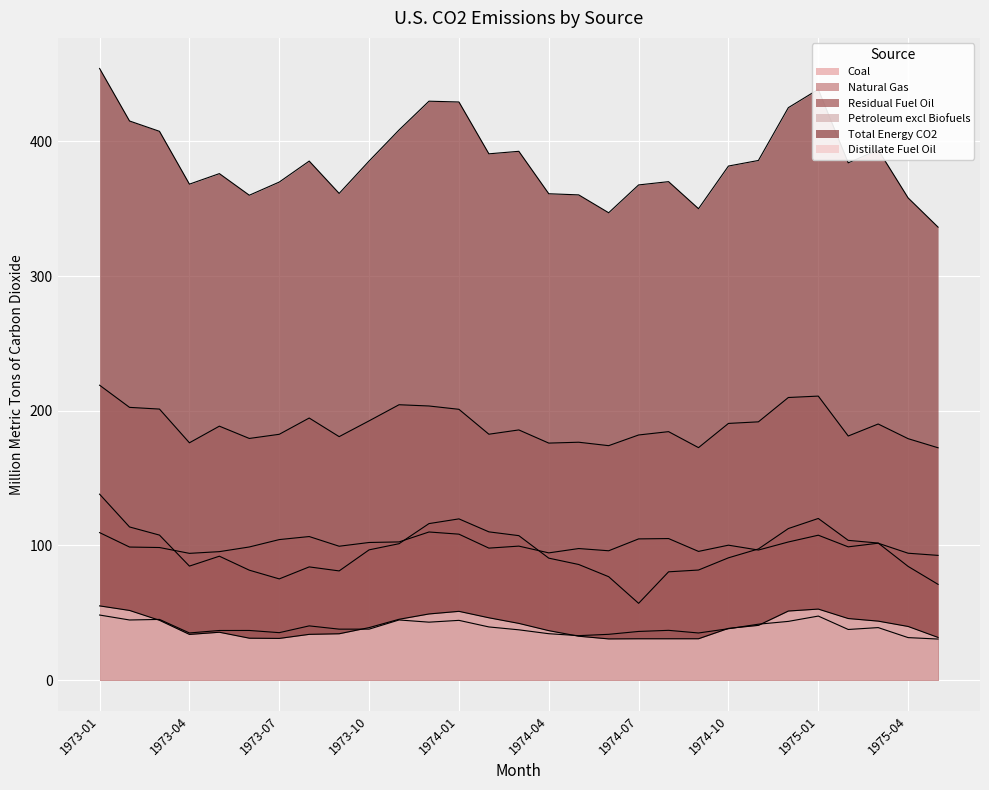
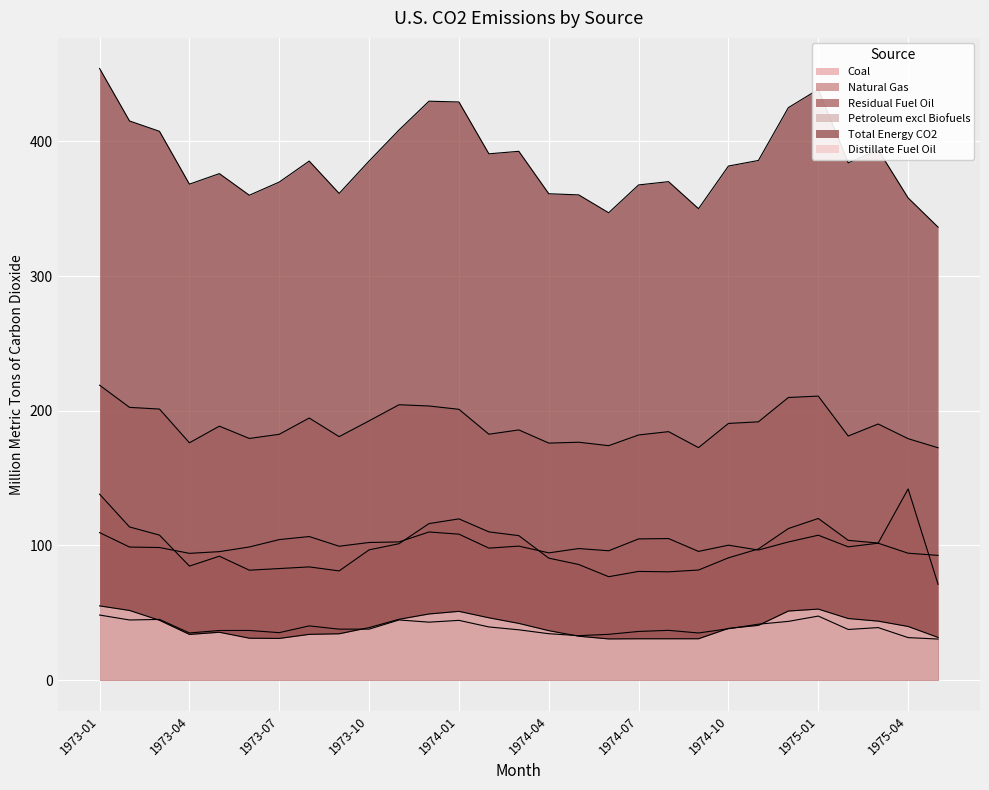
  {
    "Natural Gas": {
      "1973-01": 138,
      "1973-04": 85,
-     "1973-07": 75,
+     "1973-07": 83,
      "1973-10": 97,
      "1974-01": 120,
      "1974-04": 91,
-     "1974-07": 57,
+     "1974-07": 81,
      "1974-10": 91,
      "1975-01": 120,
-     "1975-04": 84
+     "1975-04": 142
    }
  }
